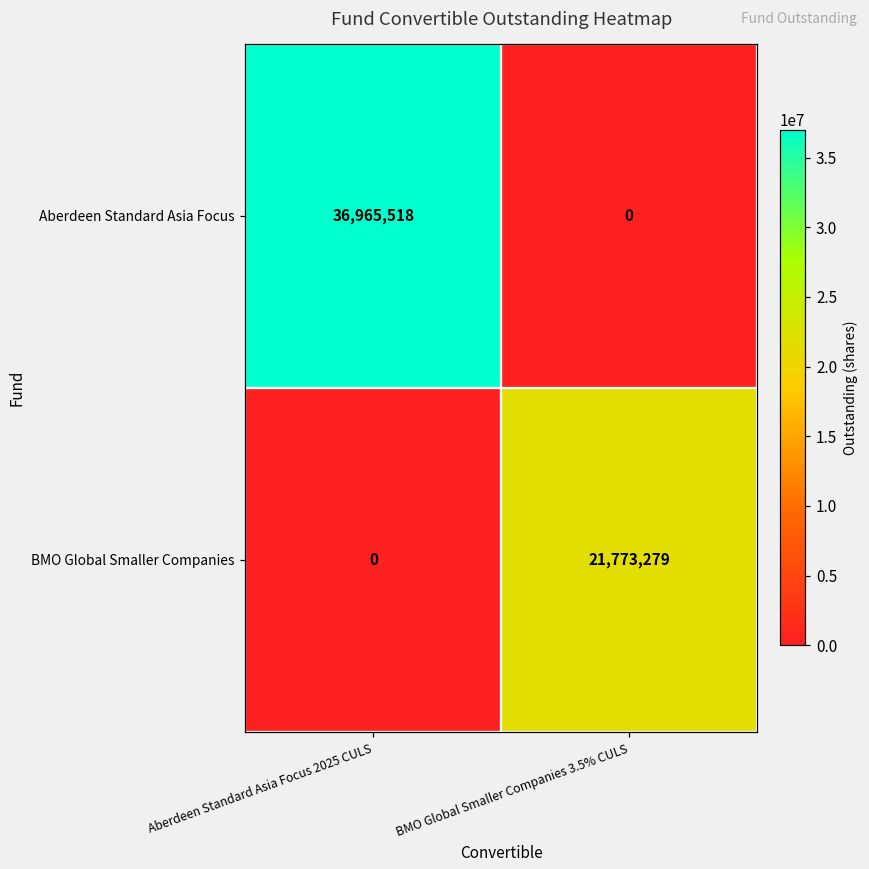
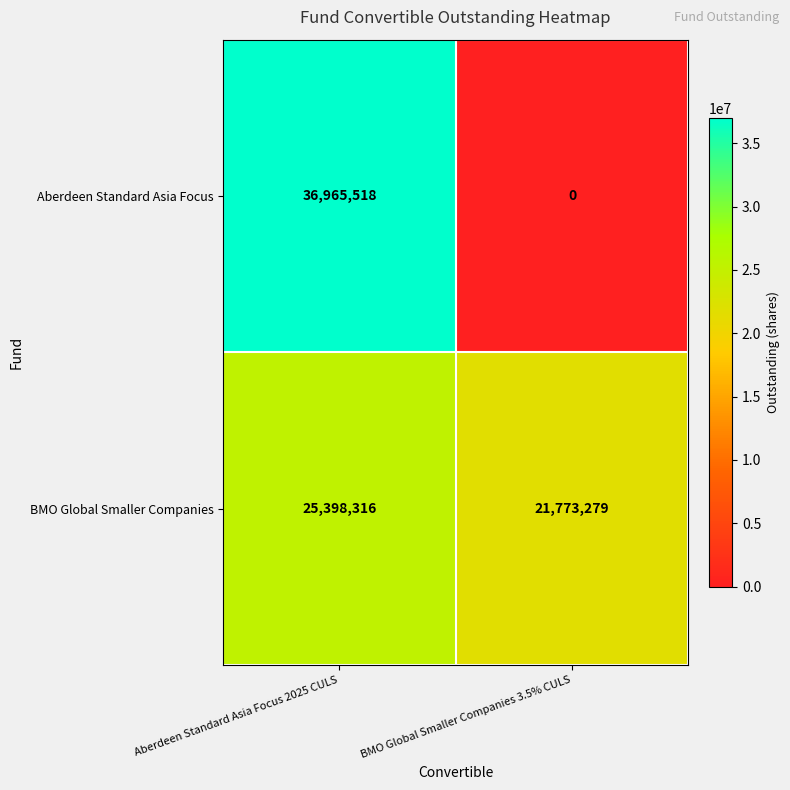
  {
    "Aberdeen Standard Asia Focus": {
      "Aberdeen Standard Asia Focus 2025 CULS": "36,965,518",
      "BMO Global Smaller Companies 3.5% CULS": "0"
    },
    "BMO Global Smaller Companies": {
-     "Aberdeen Standard Asia Focus 2025 CULS": "0",
+     "Aberdeen Standard Asia Focus 2025 CULS": "25,398,316",
      "BMO Global Smaller Companies 3.5% CULS": "21,773,279"
    }
  }
